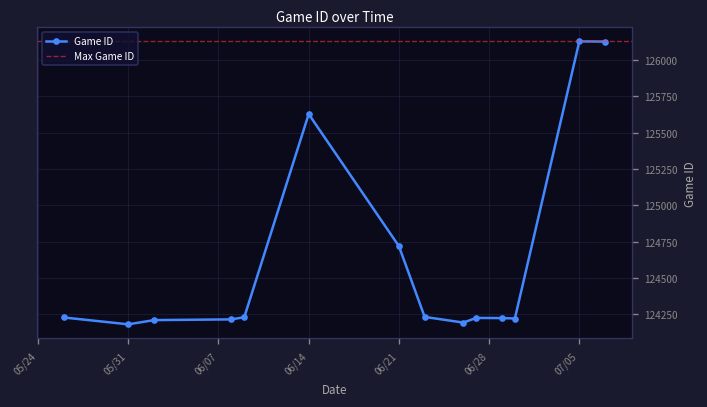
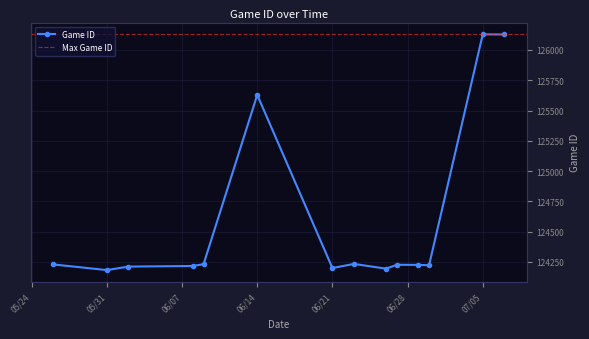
  {
    "05/31": 124180,
    "06/14": 125630,
-   "06/21": 124720,
+   "06/21": 124200,
    "07/05": 126130
  }
